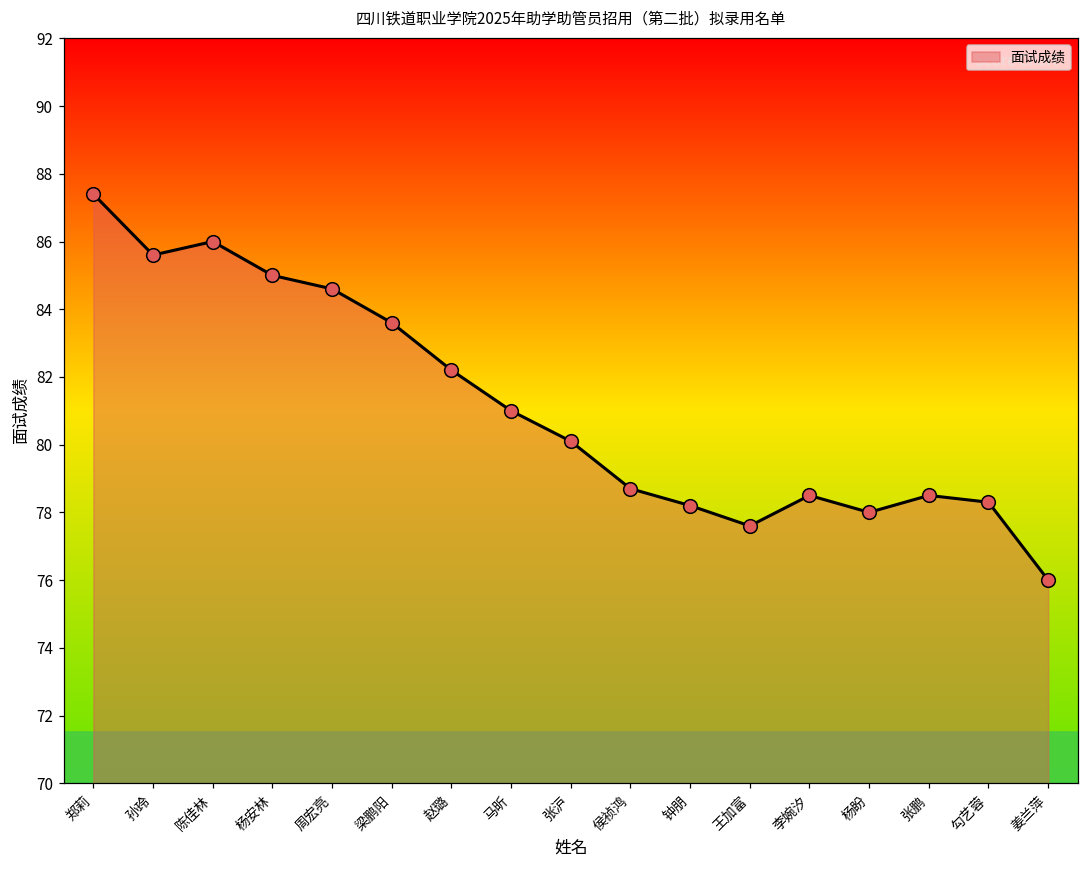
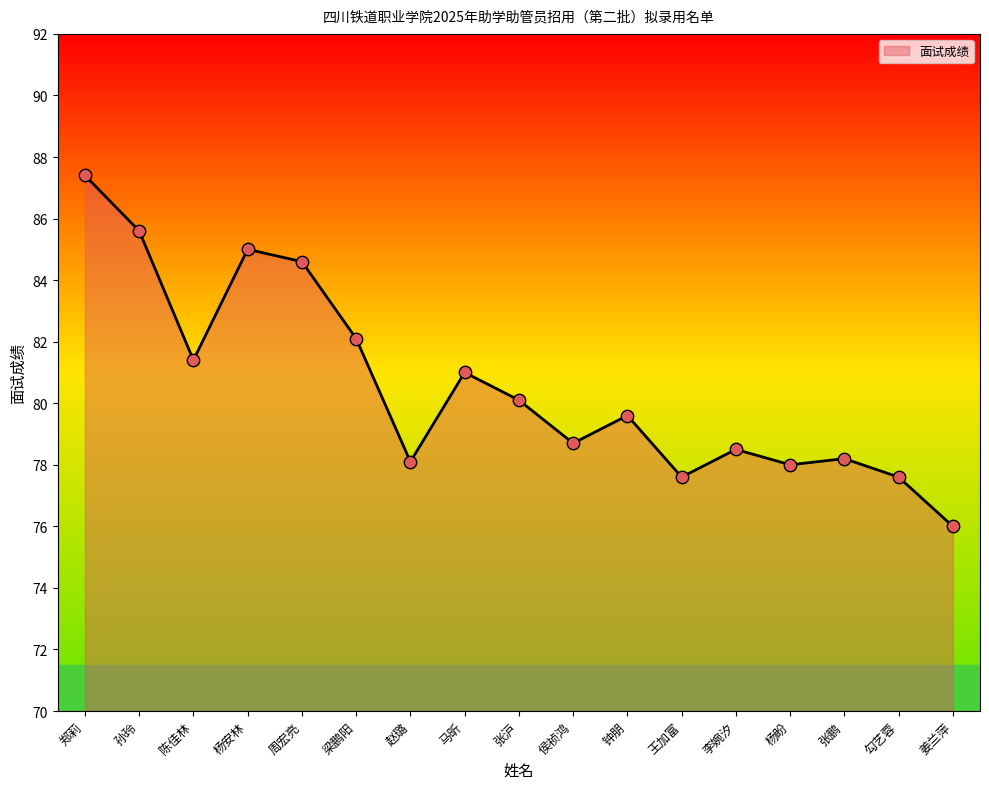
  {
    "郑莉": 87.4,
    "孙玲": 85.6,
-   "陈佳林": 86.0,
+   "陈佳林": 81.4,
    "杨安林": 85.0,
    "周宏亮": 84.6,
-   "梁鹏阳": 83.6,
-   "赵璐": 82.2,
+   "梁鹏阳": 82.1,
+   "赵璐": 78.1,
    "马昕": 81.0,
    "张沪": 80.1,
    "侯祯鸿": 78.7,
-   "钟朋": 78.2,
+   "钟朋": 79.6,
    "王加富": 77.6,
    "李婉汐": 78.5,
    "杨盼": 78.0,
-   "张鹏": 78.5,
-   "勾艺蓉": 78.3,
+   "张鹏": 78.2,
+   "勾艺蓉": 77.6,
    "姜兰萍": 76.0
  }
